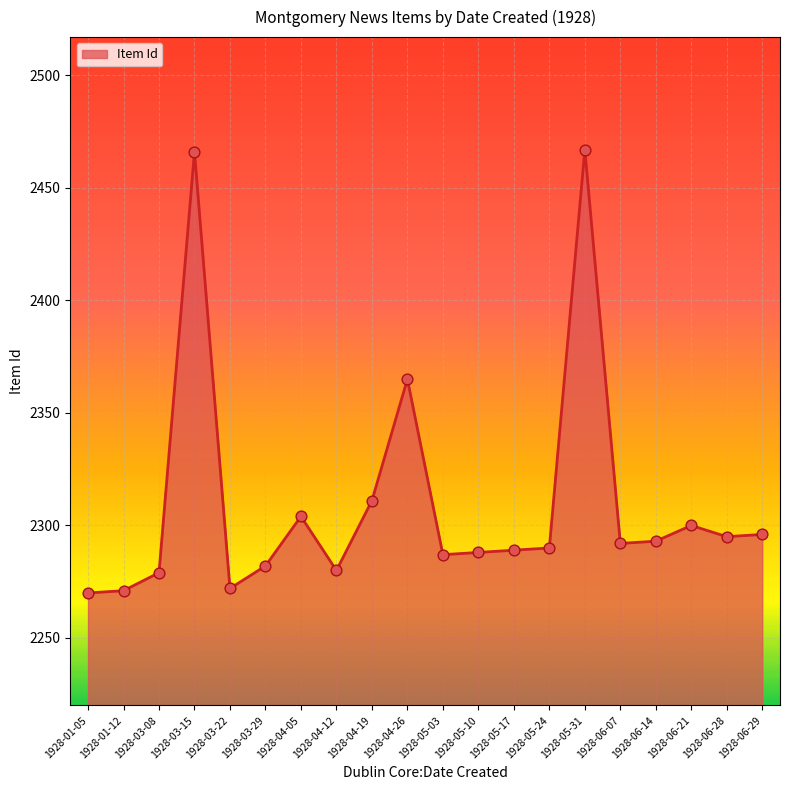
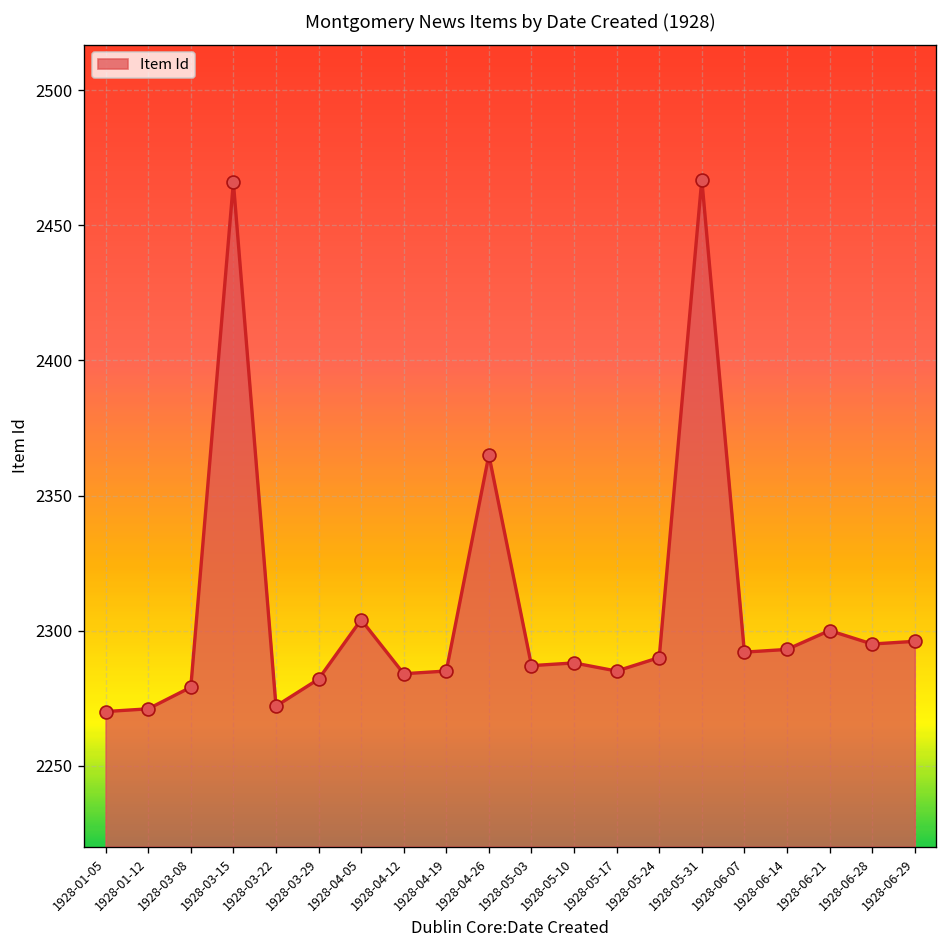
  {
    "1928-01-05": 2270,
    "1928-01-12": 2271,
    "1928-03-08": 2279,
    "1928-03-15": 2466,
    "1928-03-22": 2272,
    "1928-03-29": 2282,
    "1928-04-05": 2304,
-   "1928-04-12": 2280,
-   "1928-04-19": 2311,
+   "1928-04-12": 2284,
+   "1928-04-19": 2285,
    "1928-04-26": 2365,
    "1928-05-03": 2287,
    "1928-05-10": 2288,
-   "1928-05-17": 2289,
+   "1928-05-17": 2285,
    "1928-05-24": 2290,
    "1928-05-31": 2467,
    "1928-06-07": 2292,
    "1928-06-14": 2293,
    "1928-06-21": 2300,
    "1928-06-28": 2295,
    "1928-06-29": 2296
  }
